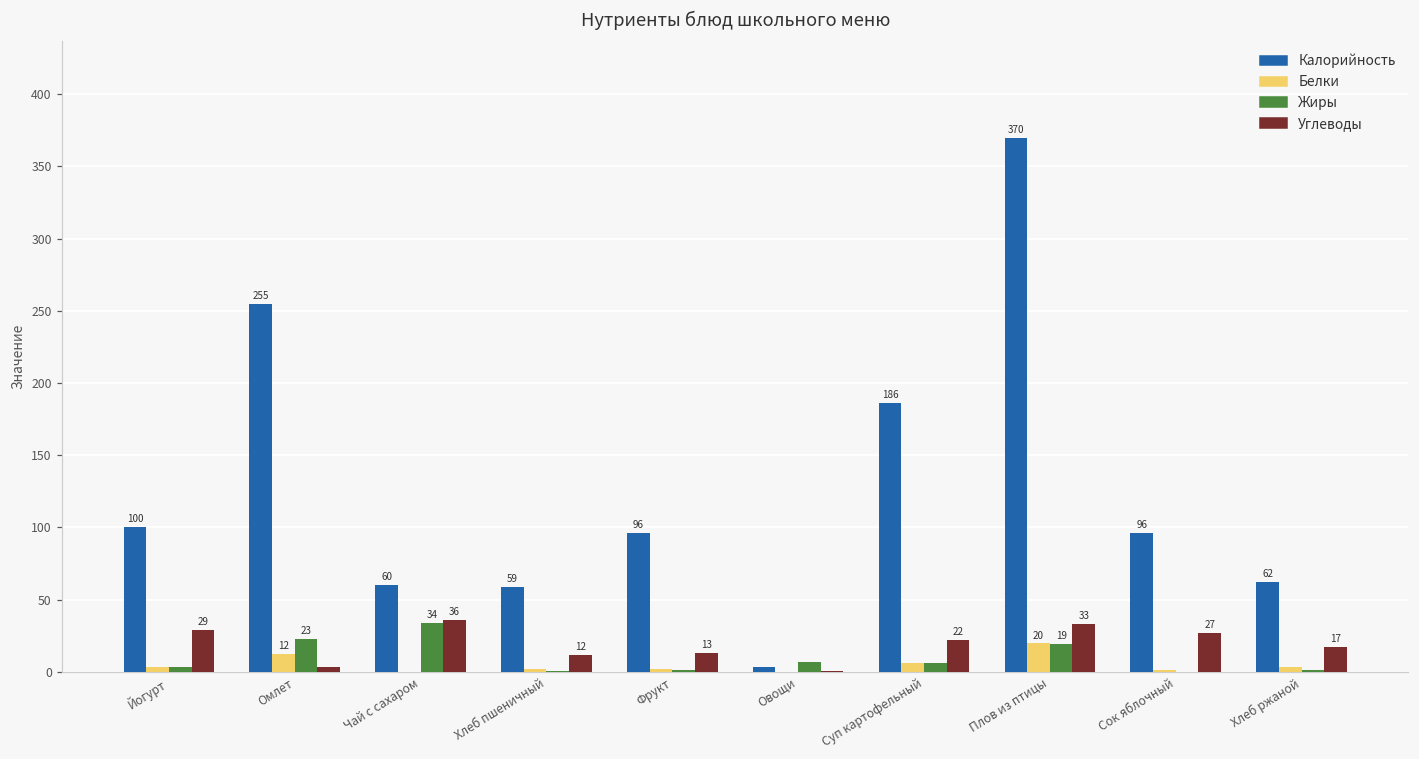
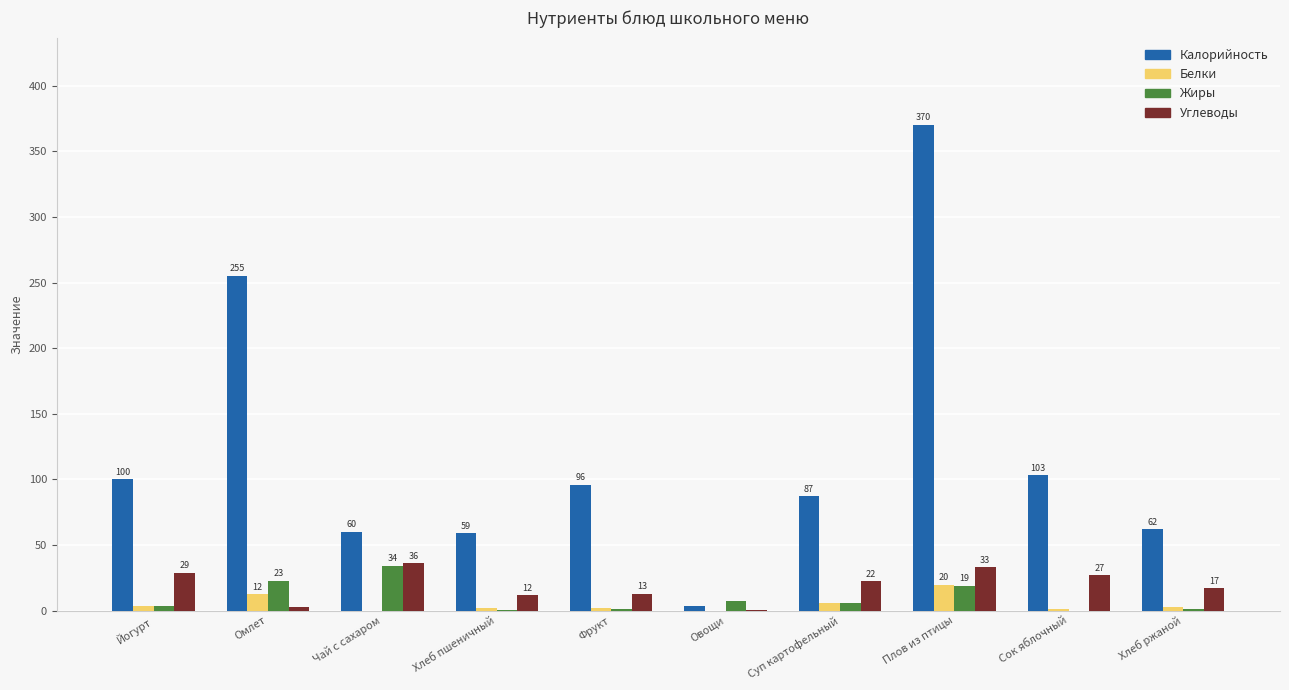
  {
    "Калорийность": {
      "Йогурт": 100,
      "Омлет": 255,
      "Чай с сахаром": 60,
      "Хлеб пшеничный": 59,
      "Фрукт": 96,
-     "Суп картофельный": 186,
+     "Суп картофельный": 87,
      "Плов из птицы": 370,
-     "Сок яблочный": 96,
+     "Сок яблочный": 103,
      "Хлеб ржаной": 62
    },
    "Белки": {
      "Омлет": 12,
      "Плов из птицы": 20
    },
    "Жиры": {
      "Омлет": 23,
      "Чай с сахаром": 34,
      "Плов из птицы": 19
    },
    "Углеводы": {
      "Йогурт": 29,
      "Чай с сахаром": 36,
      "Хлеб пшеничный": 12,
      "Фрукт": 13,
      "Суп картофельный": 22,
      "Плов из птицы": 33,
      "Сок яблочный": 27,
      "Хлеб ржаной": 17
    }
  }
